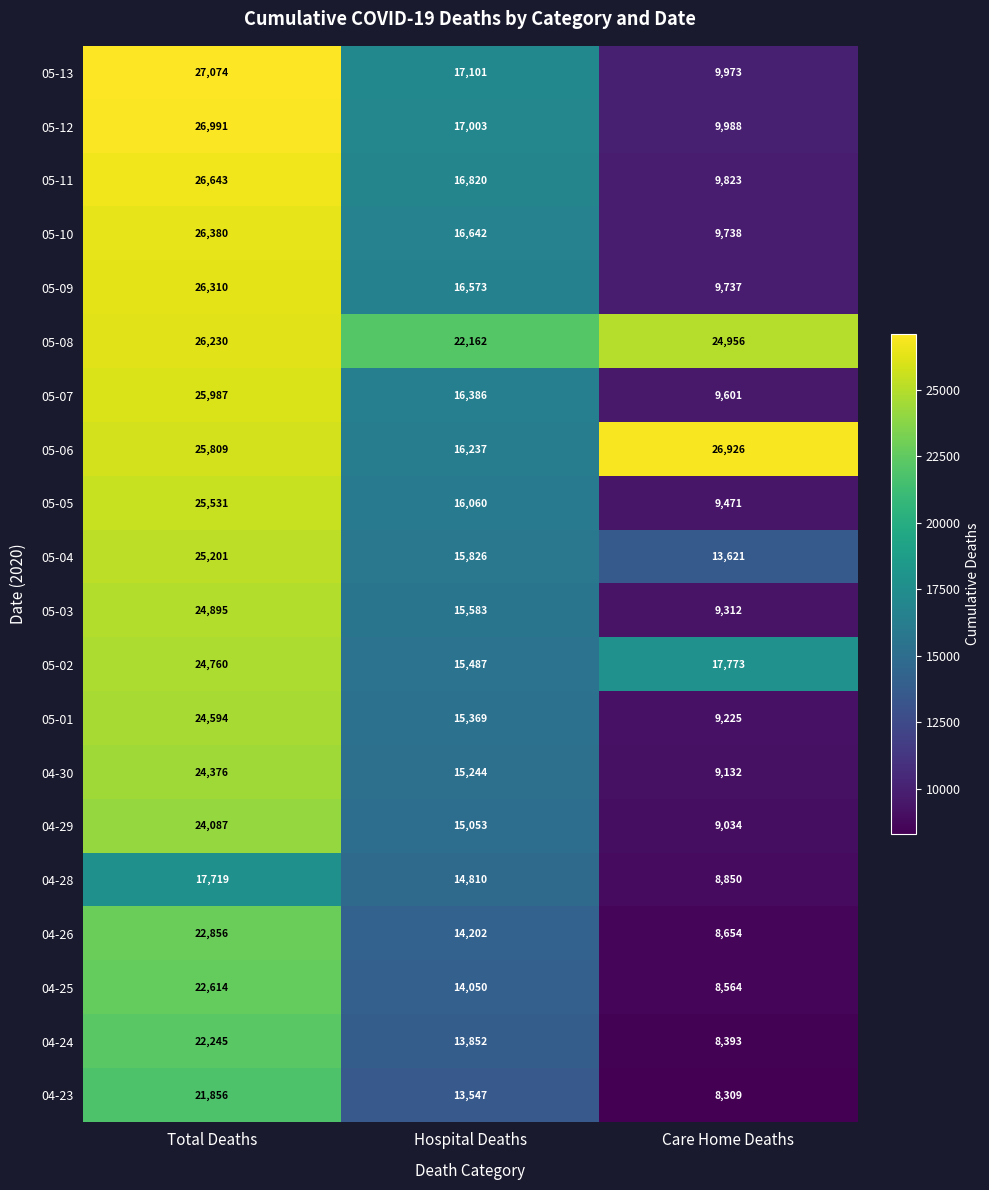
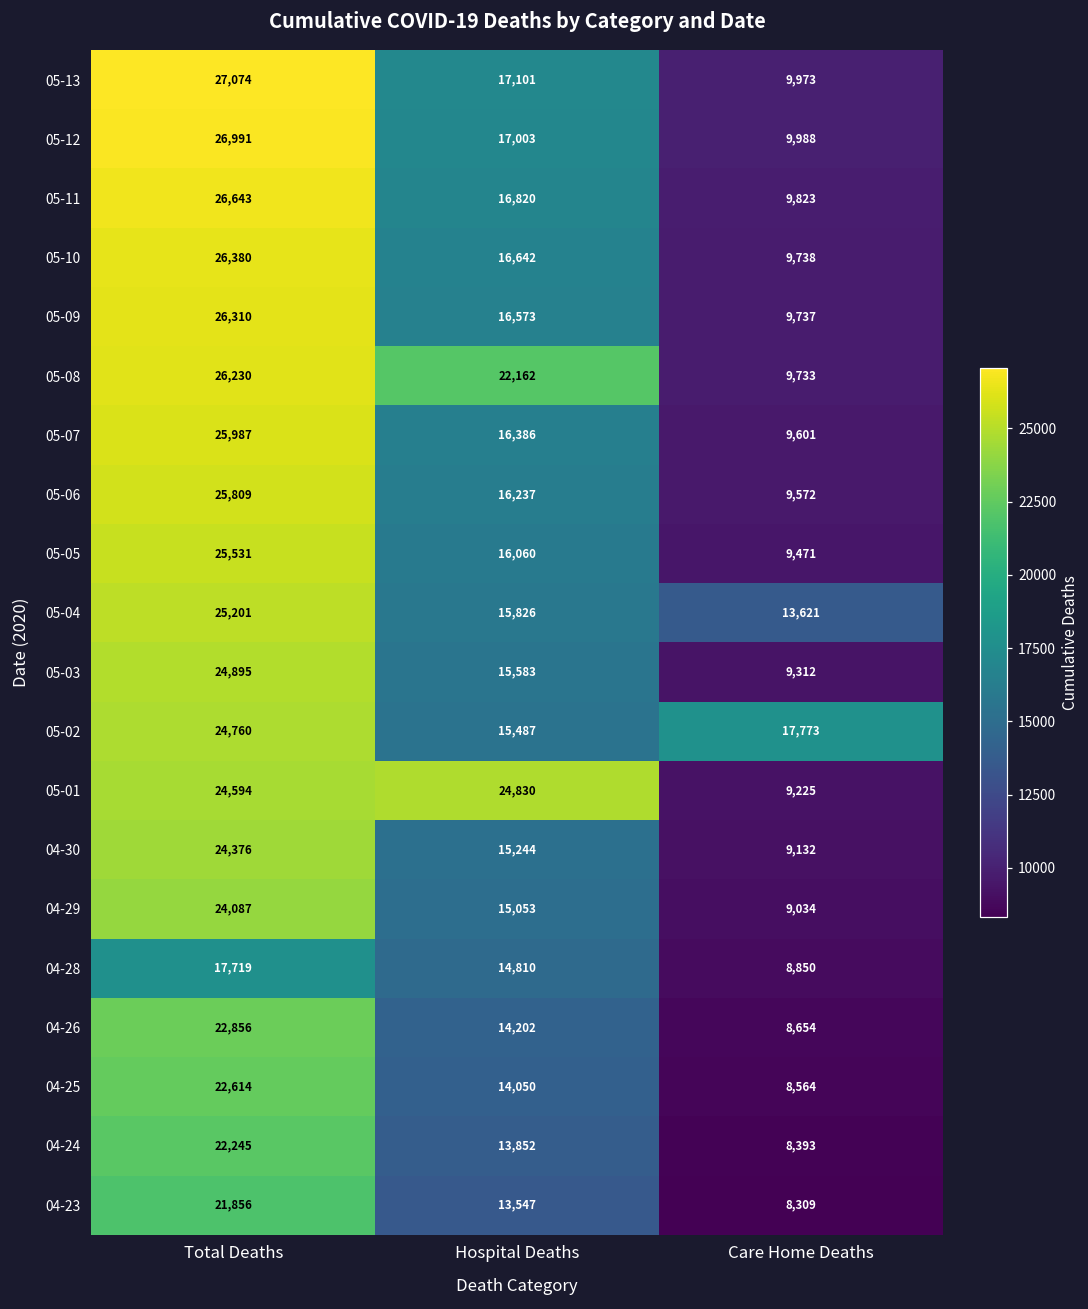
  {
    "05-13": {
      "Total Deaths": "27,074",
      "Hospital Deaths": "17,101",
      "Care Home Deaths": "9,973"
    },
    "05-12": {
      "Total Deaths": "26,991",
      "Hospital Deaths": "17,003",
      "Care Home Deaths": "9,988"
    },
    "05-11": {
      "Total Deaths": "26,643",
      "Hospital Deaths": "16,820",
      "Care Home Deaths": "9,823"
    },
    "05-10": {
      "Total Deaths": "26,380",
      "Hospital Deaths": "16,642",
      "Care Home Deaths": "9,738"
    },
    "05-09": {
      "Total Deaths": "26,310",
      "Hospital Deaths": "16,573",
      "Care Home Deaths": "9,737"
    },
    "05-08": {
      "Total Deaths": "26,230",
      "Hospital Deaths": "22,162",
-     "Care Home Deaths": "24,956"
+     "Care Home Deaths": "9,733"
    },
    "05-07": {
      "Total Deaths": "25,987",
      "Hospital Deaths": "16,386",
      "Care Home Deaths": "9,601"
    },
    "05-06": {
      "Total Deaths": "25,809",
      "Hospital Deaths": "16,237",
-     "Care Home Deaths": "26,926"
+     "Care Home Deaths": "9,572"
    },
    "05-05": {
      "Total Deaths": "25,531",
      "Hospital Deaths": "16,060",
      "Care Home Deaths": "9,471"
    },
    "05-04": {
      "Total Deaths": "25,201",
      "Hospital Deaths": "15,826",
      "Care Home Deaths": "13,621"
    },
    "05-03": {
      "Total Deaths": "24,895",
      "Hospital Deaths": "15,583",
      "Care Home Deaths": "9,312"
    },
    "05-02": {
      "Total Deaths": "24,760",
      "Hospital Deaths": "15,487",
      "Care Home Deaths": "17,773"
    },
    "05-01": {
      "Total Deaths": "24,594",
-     "Hospital Deaths": "15,369",
+     "Hospital Deaths": "24,830",
      "Care Home Deaths": "9,225"
    },
    "04-30": {
      "Total Deaths": "24,376",
      "Hospital Deaths": "15,244",
      "Care Home Deaths": "9,132"
    },
    "04-29": {
      "Total Deaths": "24,087",
      "Hospital Deaths": "15,053",
      "Care Home Deaths": "9,034"
    },
    "04-28": {
      "Total Deaths": "17,719",
      "Hospital Deaths": "14,810",
      "Care Home Deaths": "8,850"
    },
    "04-26": {
      "Total Deaths": "22,856",
      "Hospital Deaths": "14,202",
      "Care Home Deaths": "8,654"
    },
    "04-25": {
      "Total Deaths": "22,614",
      "Hospital Deaths": "14,050",
      "Care Home Deaths": "8,564"
    },
    "04-24": {
      "Total Deaths": "22,245",
      "Hospital Deaths": "13,852",
      "Care Home Deaths": "8,393"
    },
    "04-23": {
      "Total Deaths": "21,856",
      "Hospital Deaths": "13,547",
      "Care Home Deaths": "8,309"
    }
  }
